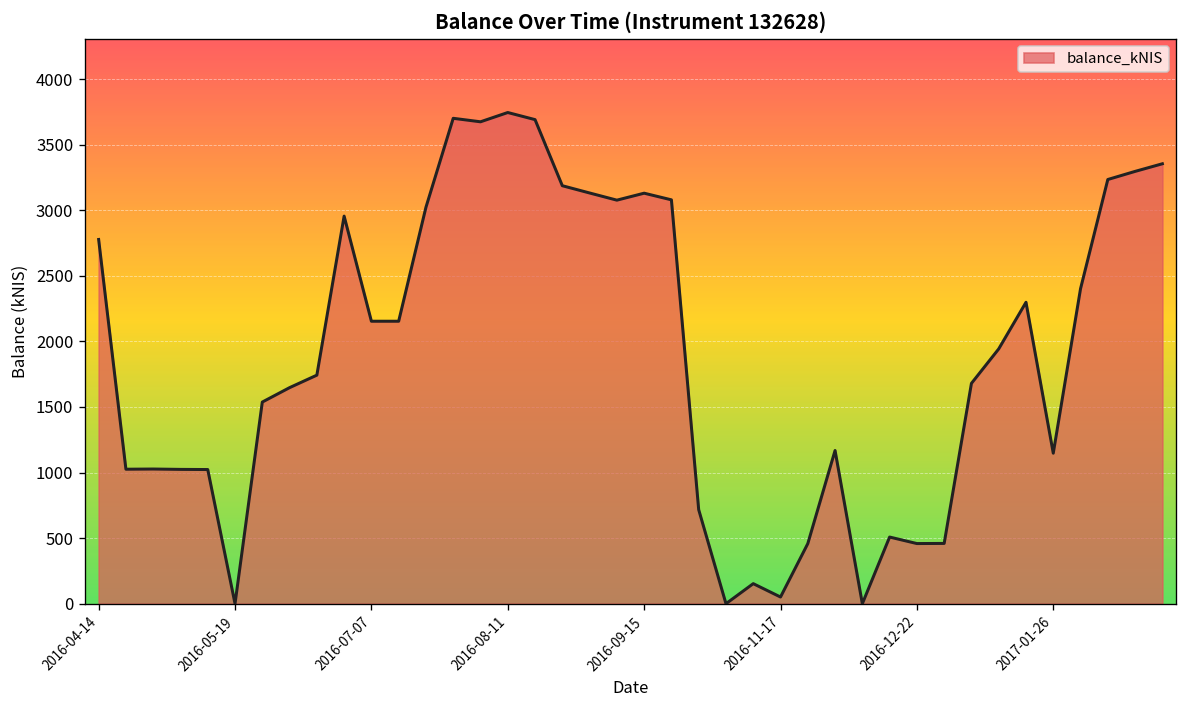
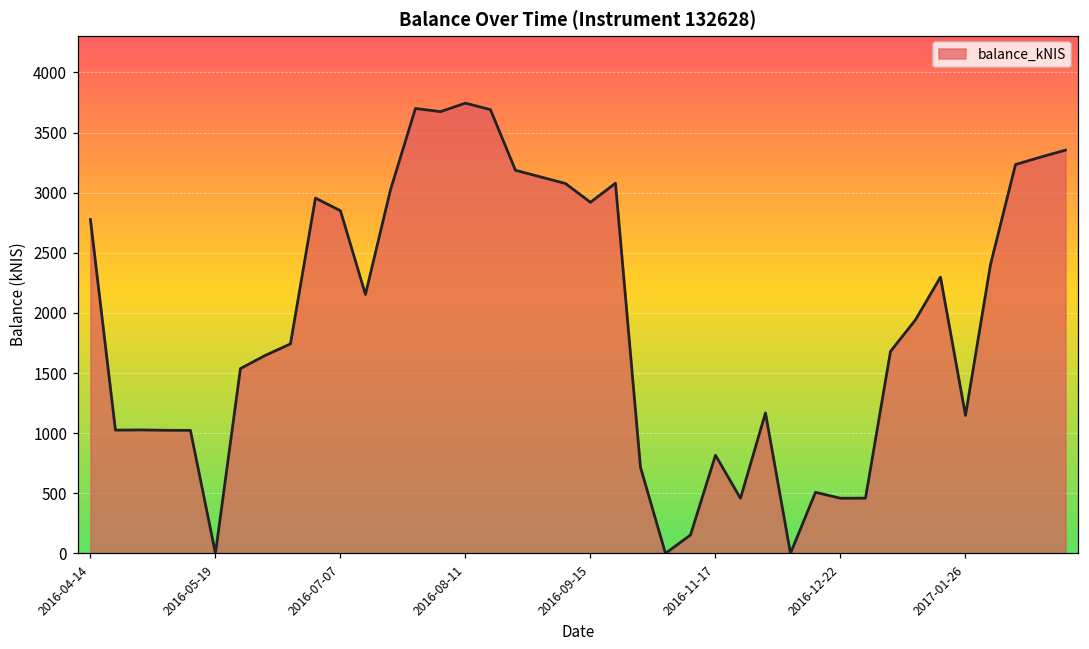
  {
    "2016-04-14": 2780,
    "2016-05-19": 0,
-   "2016-07-07": 2150,
+   "2016-07-07": 2850,
    "2016-08-11": 3740,
-   "2016-09-15": 3130,
-   "2016-11-17": 50,
+   "2016-09-15": 2920,
+   "2016-11-17": 820,
    "2016-12-22": 460,
    "2017-01-26": 1150
  }
